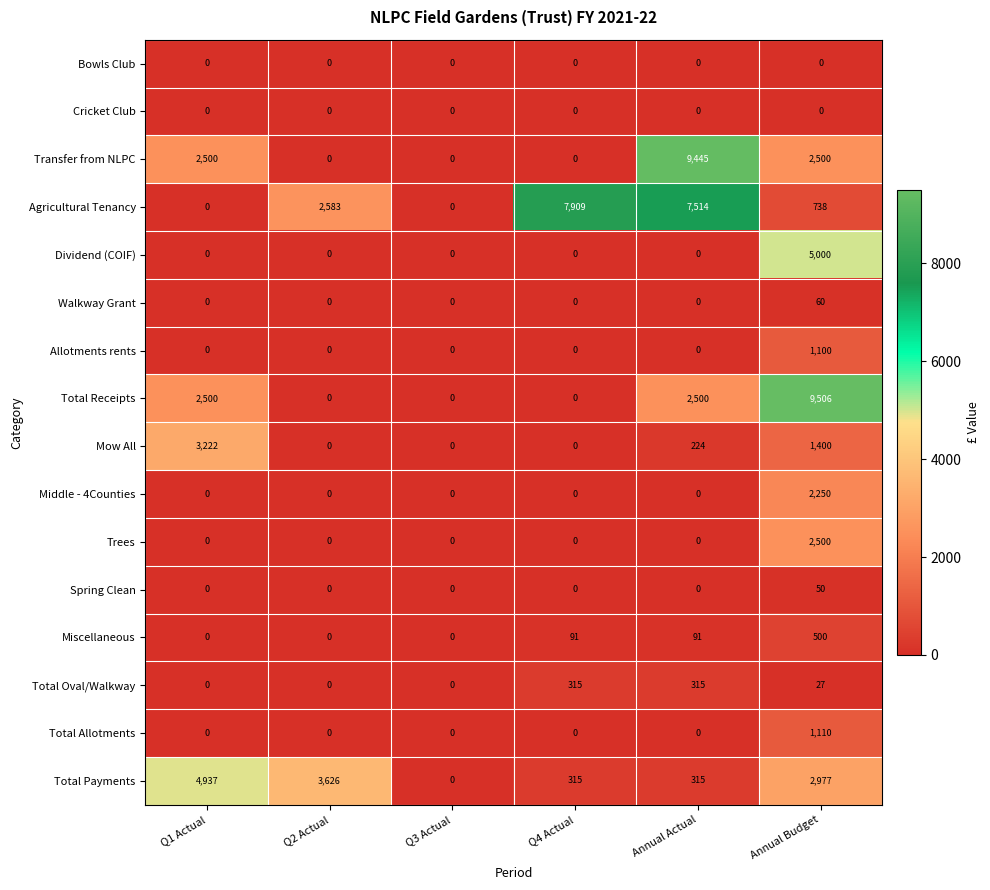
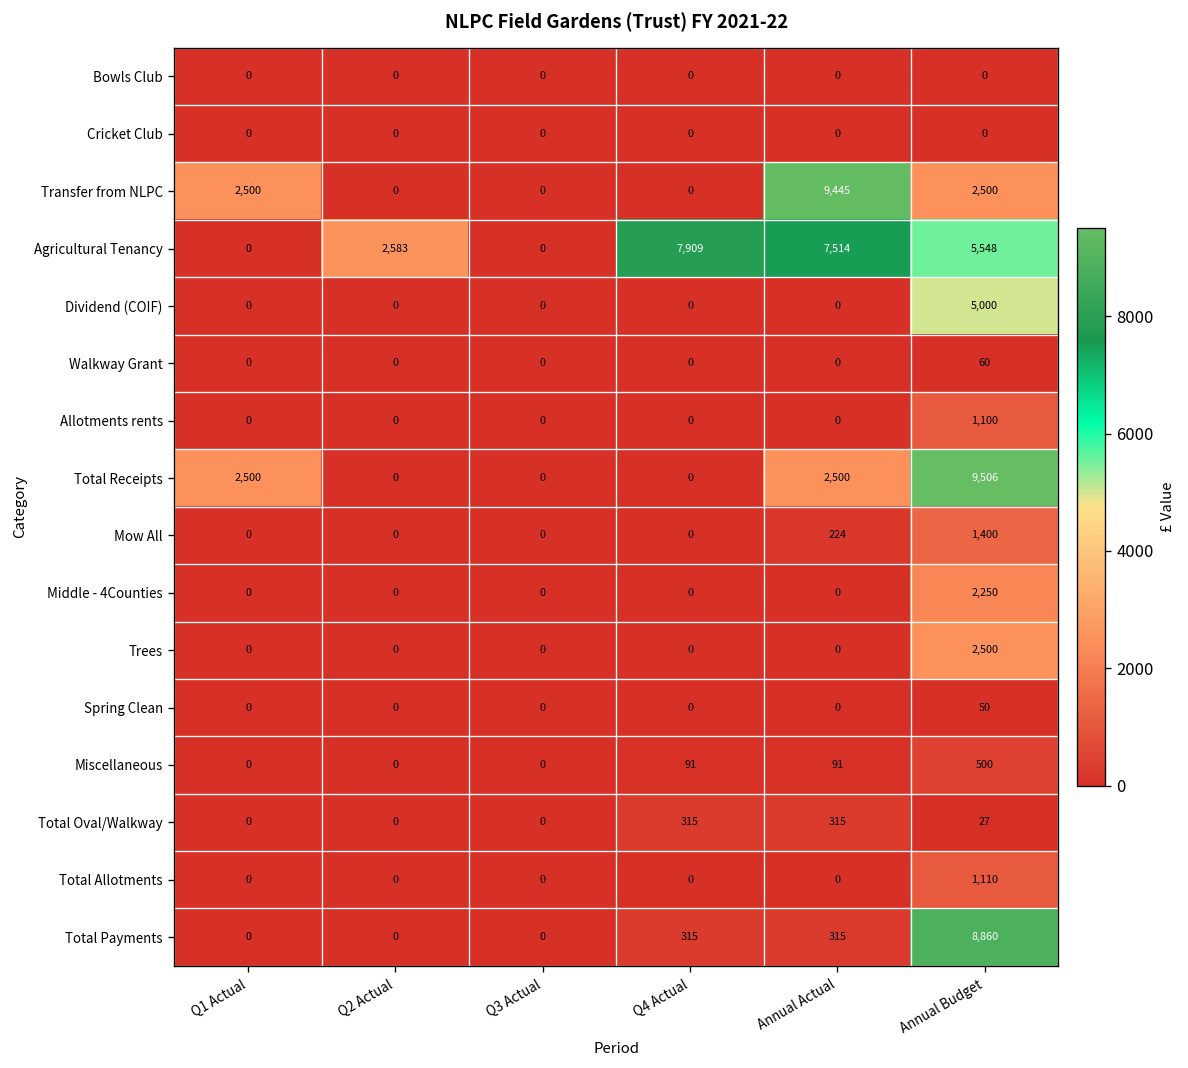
  {
    "Bowls Club": {
      "Q1 Actual": "0",
      "Q2 Actual": "0",
      "Q3 Actual": "0",
      "Q4 Actual": "0",
      "Annual Actual": "0",
      "Annual Budget": "0"
    },
    "Cricket Club": {
      "Q1 Actual": "0",
      "Q2 Actual": "0",
      "Q3 Actual": "0",
      "Q4 Actual": "0",
      "Annual Actual": "0",
      "Annual Budget": "0"
    },
    "Transfer from NLPC": {
      "Q1 Actual": "2,500",
      "Q2 Actual": "0",
      "Q3 Actual": "0",
      "Q4 Actual": "0",
      "Annual Actual": "9,445",
      "Annual Budget": "2,500"
    },
    "Agricultural Tenancy": {
      "Q1 Actual": "0",
      "Q2 Actual": "2,583",
      "Q3 Actual": "0",
      "Q4 Actual": "7,909",
      "Annual Actual": "7,514",
-     "Annual Budget": "738"
+     "Annual Budget": "5,548"
    },
    "Dividend (COIF)": {
      "Q1 Actual": "0",
      "Q2 Actual": "0",
      "Q3 Actual": "0",
      "Q4 Actual": "0",
      "Annual Actual": "0",
      "Annual Budget": "5,000"
    },
    "Walkway Grant": {
      "Q1 Actual": "0",
      "Q2 Actual": "0",
      "Q3 Actual": "0",
      "Q4 Actual": "0",
      "Annual Actual": "0",
      "Annual Budget": "60"
    },
    "Allotments rents": {
      "Q1 Actual": "0",
      "Q2 Actual": "0",
      "Q3 Actual": "0",
      "Q4 Actual": "0",
      "Annual Actual": "0",
      "Annual Budget": "1,100"
    },
    "Total Receipts": {
      "Q1 Actual": "2,500",
      "Q2 Actual": "0",
      "Q3 Actual": "0",
      "Q4 Actual": "0",
      "Annual Actual": "2,500",
      "Annual Budget": "9,506"
    },
    "Mow All": {
-     "Q1 Actual": "3,222",
+     "Q1 Actual": "0",
      "Q2 Actual": "0",
      "Q3 Actual": "0",
      "Q4 Actual": "0",
      "Annual Actual": "224",
      "Annual Budget": "1,400"
    },
    "Middle - 4Counties": {
      "Q1 Actual": "0",
      "Q2 Actual": "0",
      "Q3 Actual": "0",
      "Q4 Actual": "0",
      "Annual Actual": "0",
      "Annual Budget": "2,250"
    },
    "Trees": {
      "Q1 Actual": "0",
      "Q2 Actual": "0",
      "Q3 Actual": "0",
      "Q4 Actual": "0",
      "Annual Actual": "0",
      "Annual Budget": "2,500"
    },
    "Spring Clean": {
      "Q1 Actual": "0",
      "Q2 Actual": "0",
      "Q3 Actual": "0",
      "Q4 Actual": "0",
      "Annual Actual": "0",
      "Annual Budget": "50"
    },
    "Miscellaneous": {
      "Q1 Actual": "0",
      "Q2 Actual": "0",
      "Q3 Actual": "0",
      "Q4 Actual": "91",
      "Annual Actual": "91",
      "Annual Budget": "500"
    },
    "Total Oval/Walkway": {
      "Q1 Actual": "0",
      "Q2 Actual": "0",
      "Q3 Actual": "0",
      "Q4 Actual": "315",
      "Annual Actual": "315",
      "Annual Budget": "27"
    },
    "Total Allotments": {
      "Q1 Actual": "0",
      "Q2 Actual": "0",
      "Q3 Actual": "0",
      "Q4 Actual": "0",
      "Annual Actual": "0",
      "Annual Budget": "1,110"
    },
    "Total Payments": {
-     "Q1 Actual": "4,937",
-     "Q2 Actual": "3,626",
+     "Q1 Actual": "0",
+     "Q2 Actual": "0",
      "Q3 Actual": "0",
      "Q4 Actual": "315",
      "Annual Actual": "315",
-     "Annual Budget": "2,977"
+     "Annual Budget": "8,860"
    }
  }
